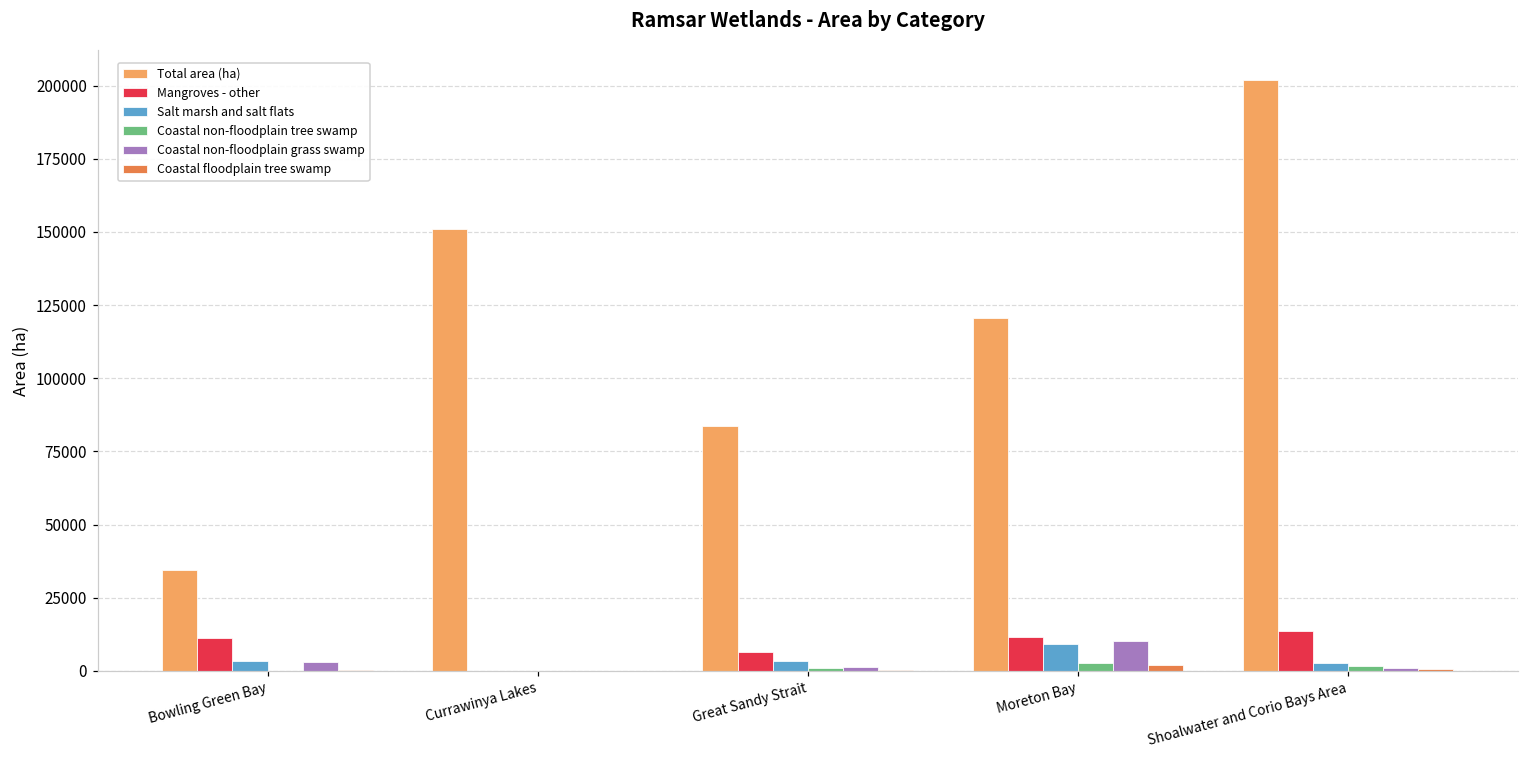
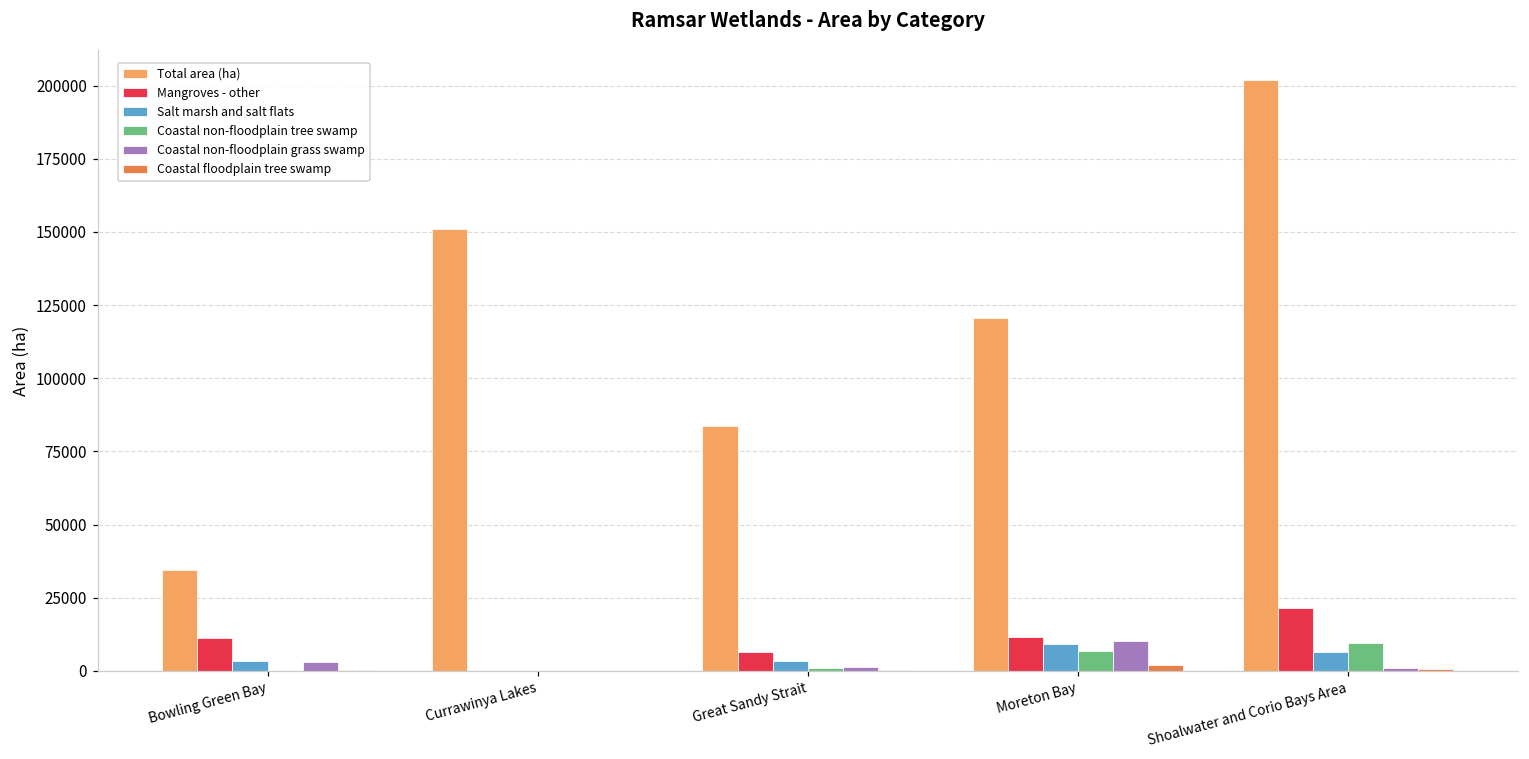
  {
    "Mangroves - other": {
      "Bowling Green Bay": 11000,
      "Currawinya Lakes": 0,
      "Great Sandy Strait": 7000,
      "Moreton Bay": 12000,
-     "Shoalwater and Corio Bays Area": 14000
+     "Shoalwater and Corio Bays Area": 21000
    },
    "Salt marsh and salt flats": {
      "Bowling Green Bay": 3000,
      "Currawinya Lakes": 0,
      "Great Sandy Strait": 4000,
      "Moreton Bay": 9000,
-     "Shoalwater and Corio Bays Area": 3000
+     "Shoalwater and Corio Bays Area": 6000
    },
    "Coastal non-floodplain tree swamp": {
      "Currawinya Lakes": 0,
-     "Moreton Bay": 3000,
-     "Shoalwater and Corio Bays Area": 2000
+     "Moreton Bay": 7000,
+     "Shoalwater and Corio Bays Area": 9000
    },
    "Coastal non-floodplain grass swamp": {
      "Bowling Green Bay": 3000,
      "Currawinya Lakes": 0,
      "Great Sandy Strait": 1000,
      "Moreton Bay": 10000
    }
  }
